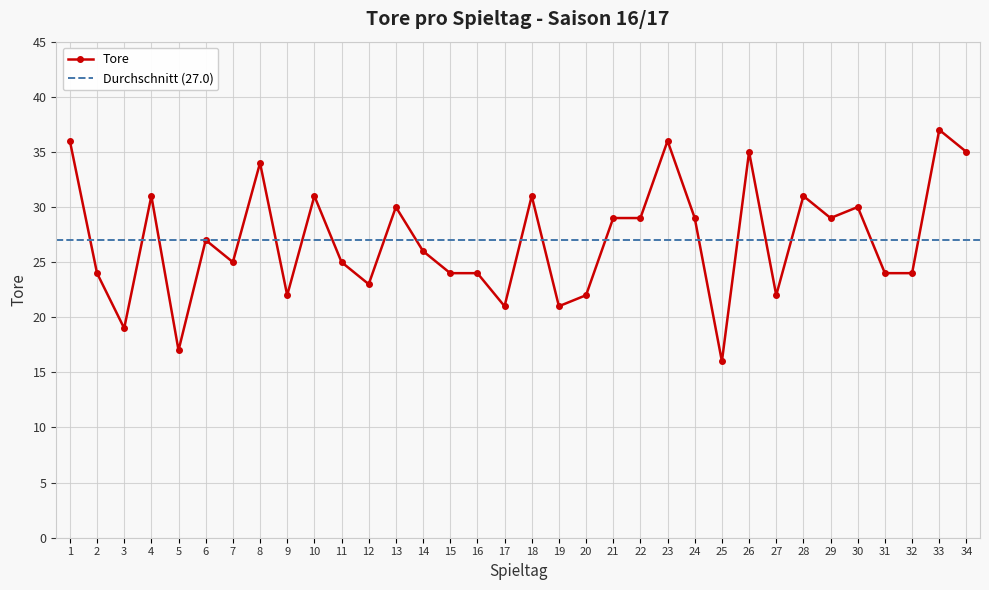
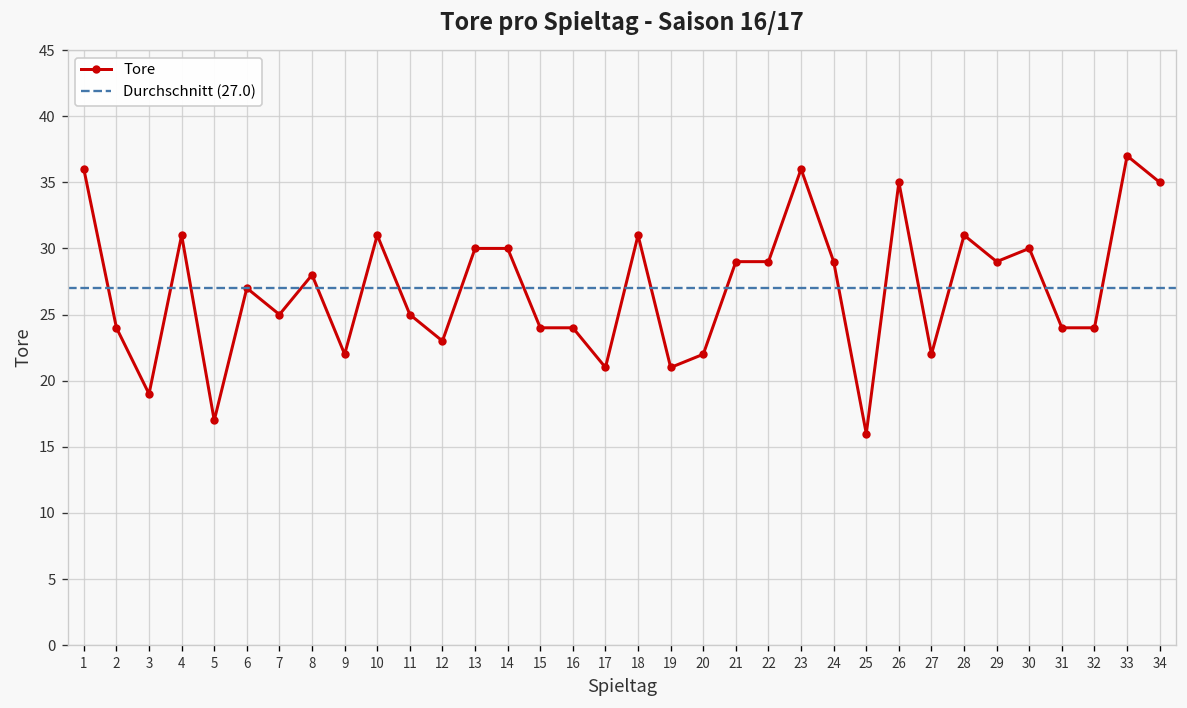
  {
    "1": 36,
    "2": 24,
    "3": 19,
    "4": 31,
    "5": 17,
    "6": 27,
    "7": 25,
-   "8": 34,
+   "8": 28,
    "9": 22,
    "10": 31,
    "11": 25,
    "12": 23,
    "13": 30,
-   "14": 26,
+   "14": 30,
    "15": 24,
    "16": 24,
    "17": 21,
    "18": 31,
    "19": 21,
    "20": 22,
    "21": 29,
    "22": 29,
    "23": 36,
    "24": 29,
    "25": 16,
    "26": 35,
    "27": 22,
    "28": 31,
    "29": 29,
    "30": 30,
    "31": 24,
    "32": 24,
    "33": 37,
    "34": 35
  }
